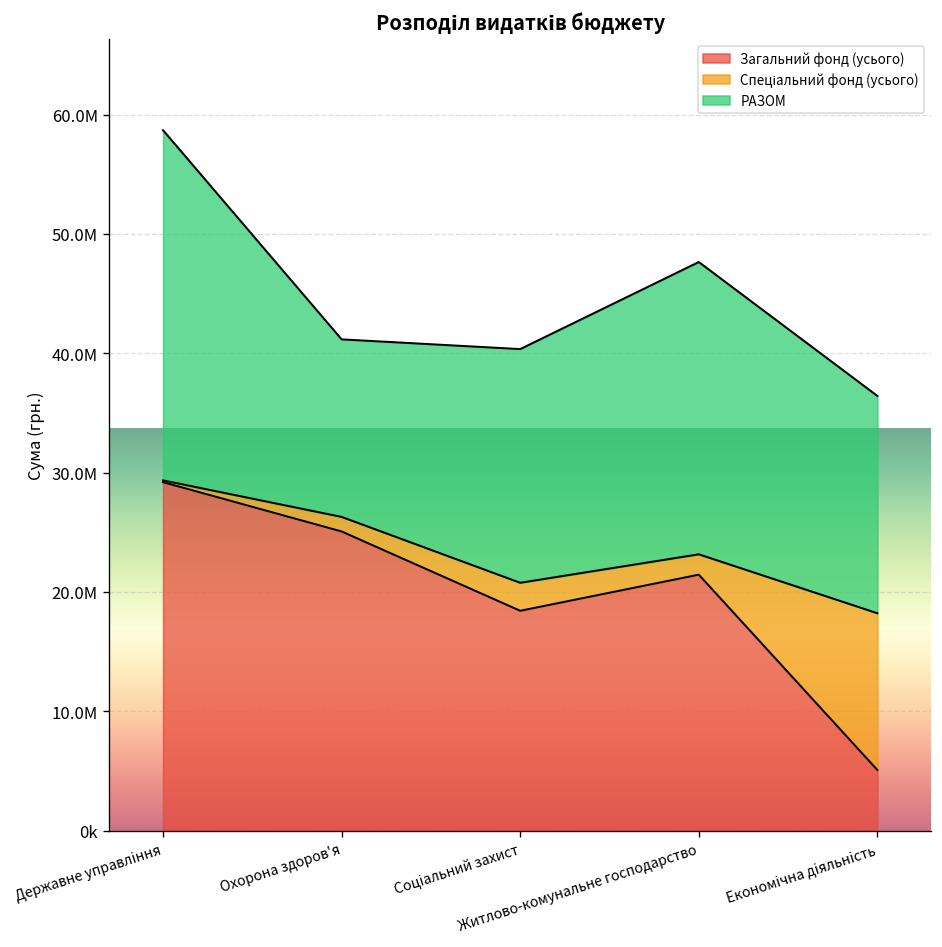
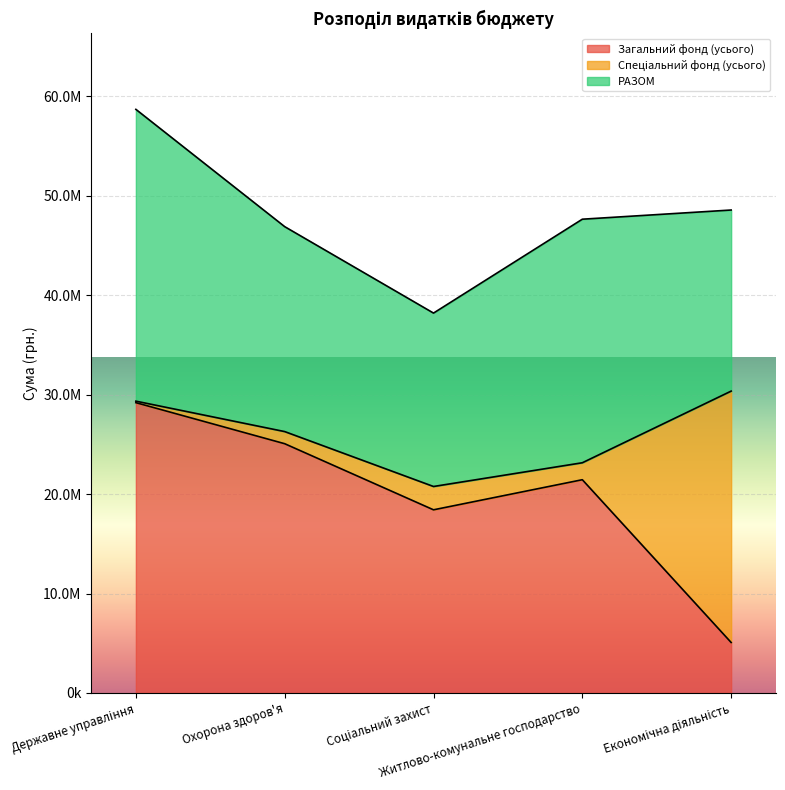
  {
    "Загальний фонд (усього)": {
      "Охорона здоров'я": 25000000,
      "Соціальний захист": 18000000,
      "Житлово-комунальне господарство": 21000000,
      "Економічна діяльність": 5000000
    },
    "Спеціальний фонд (усього)": {
      "Охорона здоров'я": 1000000,
      "Соціальний захист": 2000000,
      "Житлово-комунальне господарство": 2000000,
-     "Економічна діяльність": 13000000
+     "Економічна діяльність": 25000000
    },
    "РАЗОМ": {
      "Державне управління": 29000000,
-     "Охорона здоров'я": 15000000,
-     "Соціальний захист": 20000000,
+     "Охорона здоров'я": 21000000,
+     "Соціальний захист": 17000000,
      "Житлово-комунальне господарство": 24000000,
      "Економічна діяльність": 18000000
    }
  }
